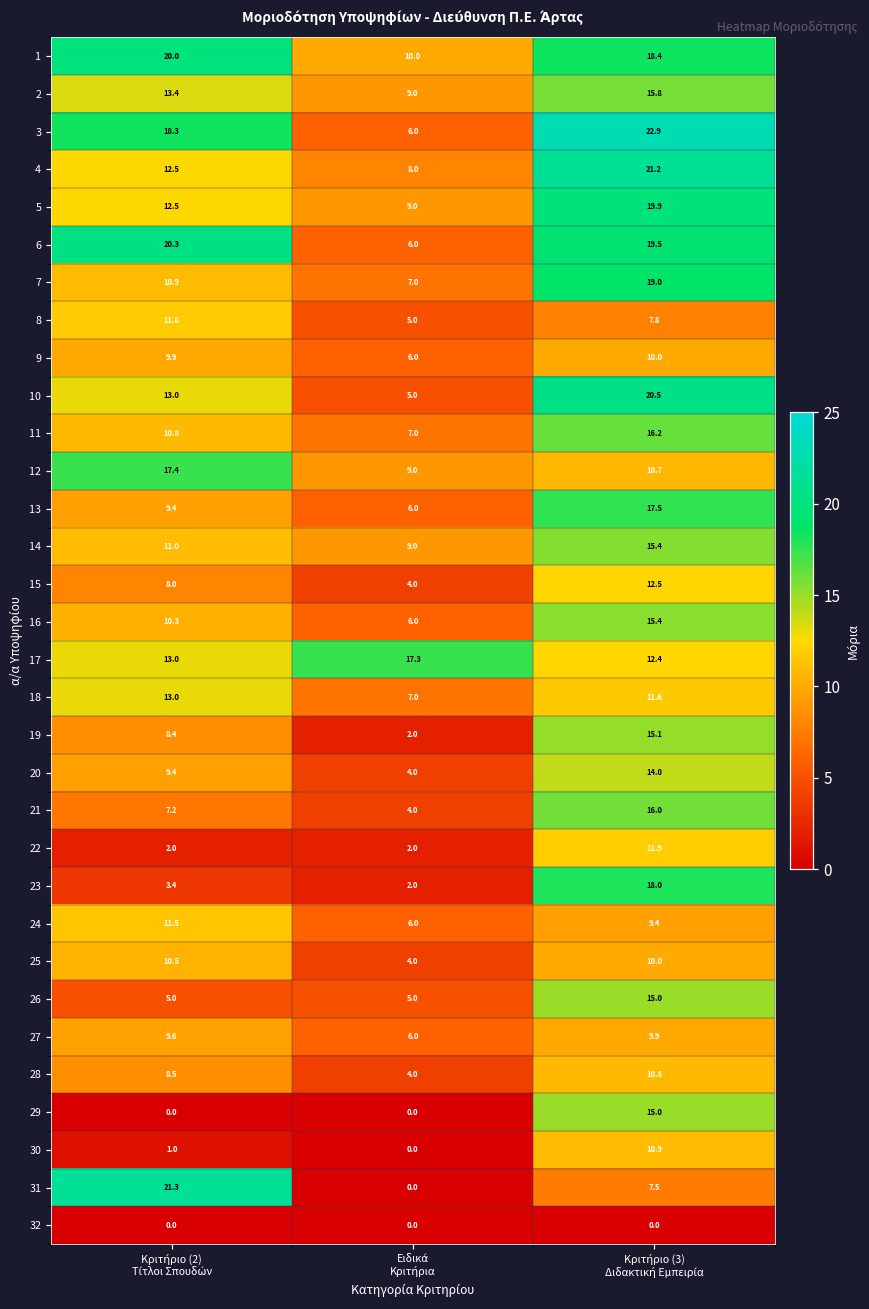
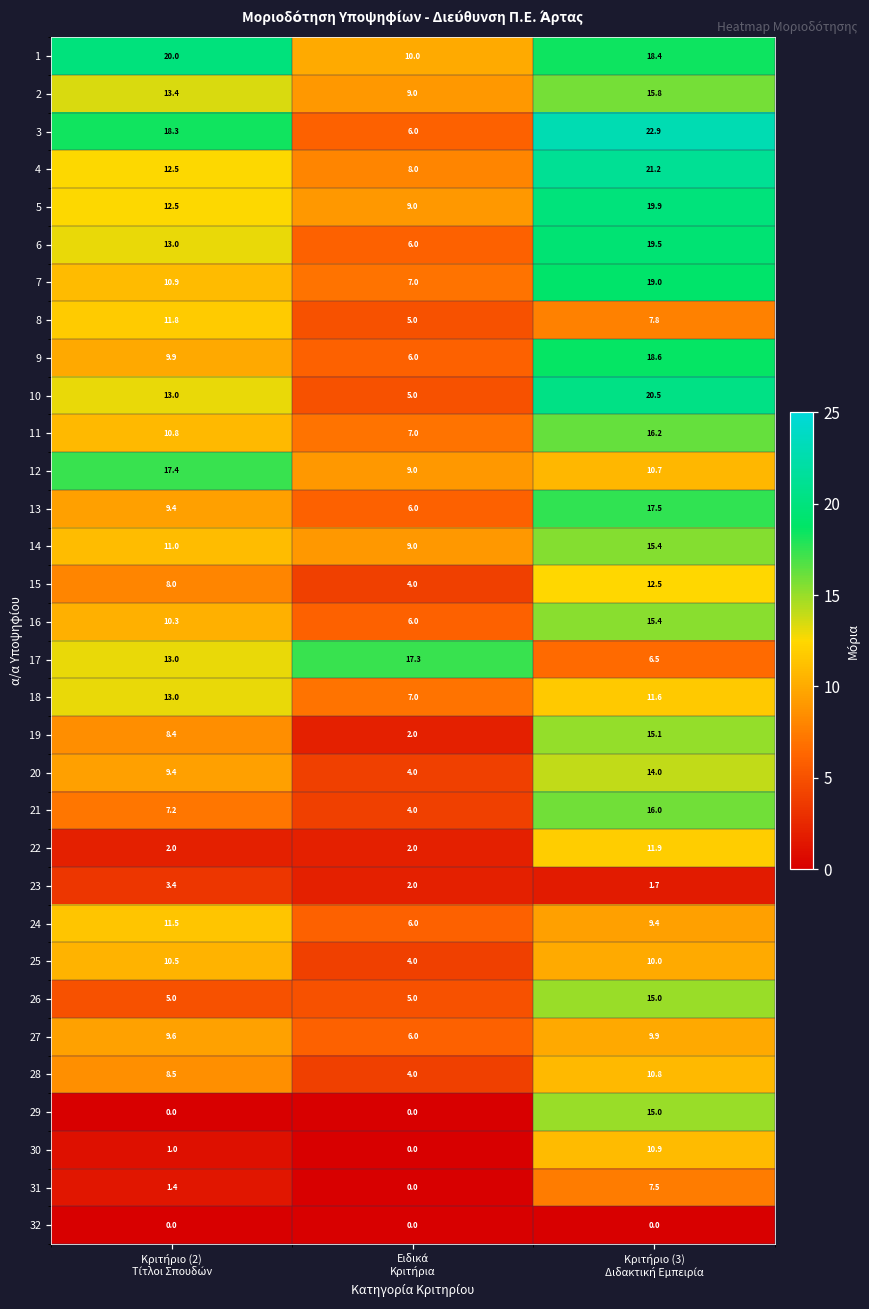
  {
    "1": {
      "Κριτήριο (2) Τίτλοι Σπουδών": 20.0,
      "Ειδικά Κριτήρια": 10.0,
      "Κριτήριο (3) Διδακτική Εμπειρία": 18.4
    },
    "2": {
      "Κριτήριο (2) Τίτλοι Σπουδών": 13.4,
      "Ειδικά Κριτήρια": 9.0,
      "Κριτήριο (3) Διδακτική Εμπειρία": 15.8
    },
    "3": {
      "Κριτήριο (2) Τίτλοι Σπουδών": 18.3,
      "Ειδικά Κριτήρια": 6.0,
      "Κριτήριο (3) Διδακτική Εμπειρία": 22.9
    },
    "4": {
      "Κριτήριο (2) Τίτλοι Σπουδών": 12.5,
      "Ειδικά Κριτήρια": 8.0,
      "Κριτήριο (3) Διδακτική Εμπειρία": 21.2
    },
    "5": {
      "Κριτήριο (2) Τίτλοι Σπουδών": 12.5,
      "Ειδικά Κριτήρια": 9.0,
      "Κριτήριο (3) Διδακτική Εμπειρία": 19.9
    },
    "6": {
-     "Κριτήριο (2) Τίτλοι Σπουδών": 20.3,
+     "Κριτήριο (2) Τίτλοι Σπουδών": 13.0,
      "Ειδικά Κριτήρια": 6.0,
      "Κριτήριο (3) Διδακτική Εμπειρία": 19.5
    },
    "7": {
      "Κριτήριο (2) Τίτλοι Σπουδών": 10.9,
      "Ειδικά Κριτήρια": 7.0,
      "Κριτήριο (3) Διδακτική Εμπειρία": 19.0
    },
    "8": {
      "Κριτήριο (2) Τίτλοι Σπουδών": 11.8,
      "Ειδικά Κριτήρια": 5.0,
      "Κριτήριο (3) Διδακτική Εμπειρία": 7.8
    },
    "9": {
      "Κριτήριο (2) Τίτλοι Σπουδών": 9.9,
      "Ειδικά Κριτήρια": 6.0,
-     "Κριτήριο (3) Διδακτική Εμπειρία": 10.0
+     "Κριτήριο (3) Διδακτική Εμπειρία": 18.6
    },
    "10": {
      "Κριτήριο (2) Τίτλοι Σπουδών": 13.0,
      "Ειδικά Κριτήρια": 5.0,
      "Κριτήριο (3) Διδακτική Εμπειρία": 20.5
    },
    "11": {
      "Κριτήριο (2) Τίτλοι Σπουδών": 10.8,
      "Ειδικά Κριτήρια": 7.0,
      "Κριτήριο (3) Διδακτική Εμπειρία": 16.2
    },
    "12": {
      "Κριτήριο (2) Τίτλοι Σπουδών": 17.4,
      "Ειδικά Κριτήρια": 9.0,
      "Κριτήριο (3) Διδακτική Εμπειρία": 10.7
    },
    "13": {
      "Κριτήριο (2) Τίτλοι Σπουδών": 9.4,
      "Ειδικά Κριτήρια": 6.0,
      "Κριτήριο (3) Διδακτική Εμπειρία": 17.5
    },
    "14": {
      "Κριτήριο (2) Τίτλοι Σπουδών": 11.0,
      "Ειδικά Κριτήρια": 9.0,
      "Κριτήριο (3) Διδακτική Εμπειρία": 15.4
    },
    "15": {
      "Κριτήριο (2) Τίτλοι Σπουδών": 8.0,
      "Ειδικά Κριτήρια": 4.0,
      "Κριτήριο (3) Διδακτική Εμπειρία": 12.5
    },
    "16": {
      "Κριτήριο (2) Τίτλοι Σπουδών": 10.3,
      "Ειδικά Κριτήρια": 6.0,
      "Κριτήριο (3) Διδακτική Εμπειρία": 15.4
    },
    "17": {
      "Κριτήριο (2) Τίτλοι Σπουδών": 13.0,
      "Ειδικά Κριτήρια": 17.3,
-     "Κριτήριο (3) Διδακτική Εμπειρία": 12.4
+     "Κριτήριο (3) Διδακτική Εμπειρία": 6.5
    },
    "18": {
      "Κριτήριο (2) Τίτλοι Σπουδών": 13.0,
      "Ειδικά Κριτήρια": 7.0,
      "Κριτήριο (3) Διδακτική Εμπειρία": 11.6
    },
    "19": {
      "Κριτήριο (2) Τίτλοι Σπουδών": 8.4,
      "Ειδικά Κριτήρια": 2.0,
      "Κριτήριο (3) Διδακτική Εμπειρία": 15.1
    },
    "20": {
      "Κριτήριο (2) Τίτλοι Σπουδών": 9.4,
      "Ειδικά Κριτήρια": 4.0,
      "Κριτήριο (3) Διδακτική Εμπειρία": 14.0
    },
    "21": {
      "Κριτήριο (2) Τίτλοι Σπουδών": 7.2,
      "Ειδικά Κριτήρια": 4.0,
      "Κριτήριο (3) Διδακτική Εμπειρία": 16.0
    },
    "22": {
      "Κριτήριο (2) Τίτλοι Σπουδών": 2.0,
      "Ειδικά Κριτήρια": 2.0,
      "Κριτήριο (3) Διδακτική Εμπειρία": 11.9
    },
    "23": {
      "Κριτήριο (2) Τίτλοι Σπουδών": 3.4,
      "Ειδικά Κριτήρια": 2.0,
-     "Κριτήριο (3) Διδακτική Εμπειρία": 18.0
+     "Κριτήριο (3) Διδακτική Εμπειρία": 1.7
    },
    "24": {
      "Κριτήριο (2) Τίτλοι Σπουδών": 11.5,
      "Ειδικά Κριτήρια": 6.0,
      "Κριτήριο (3) Διδακτική Εμπειρία": 9.4
    },
    "25": {
      "Κριτήριο (2) Τίτλοι Σπουδών": 10.5,
      "Ειδικά Κριτήρια": 4.0,
      "Κριτήριο (3) Διδακτική Εμπειρία": 10.0
    },
    "26": {
      "Κριτήριο (2) Τίτλοι Σπουδών": 5.0,
      "Ειδικά Κριτήρια": 5.0,
      "Κριτήριο (3) Διδακτική Εμπειρία": 15.0
    },
    "27": {
      "Κριτήριο (2) Τίτλοι Σπουδών": 9.6,
      "Ειδικά Κριτήρια": 6.0,
      "Κριτήριο (3) Διδακτική Εμπειρία": 9.9
    },
    "28": {
      "Κριτήριο (2) Τίτλοι Σπουδών": 8.5,
      "Ειδικά Κριτήρια": 4.0,
      "Κριτήριο (3) Διδακτική Εμπειρία": 10.8
    },
    "29": {
      "Κριτήριο (2) Τίτλοι Σπουδών": 0.0,
      "Ειδικά Κριτήρια": 0.0,
      "Κριτήριο (3) Διδακτική Εμπειρία": 15.0
    },
    "30": {
      "Κριτήριο (2) Τίτλοι Σπουδών": 1.0,
      "Ειδικά Κριτήρια": 0.0,
      "Κριτήριο (3) Διδακτική Εμπειρία": 10.9
    },
    "31": {
-     "Κριτήριο (2) Τίτλοι Σπουδών": 21.3,
+     "Κριτήριο (2) Τίτλοι Σπουδών": 1.4,
      "Ειδικά Κριτήρια": 0.0,
      "Κριτήριο (3) Διδακτική Εμπειρία": 7.5
    },
    "32": {
      "Κριτήριο (2) Τίτλοι Σπουδών": 0.0,
      "Ειδικά Κριτήρια": 0.0,
      "Κριτήριο (3) Διδακτική Εμπειρία": 0.0
    }
  }
